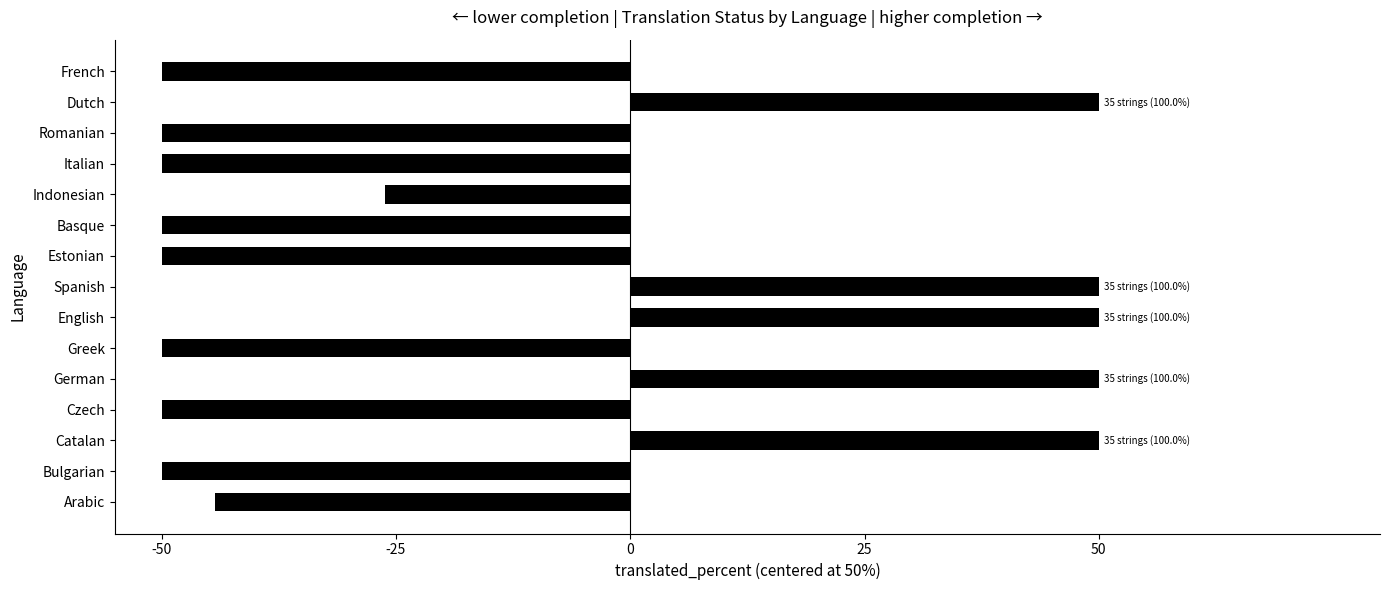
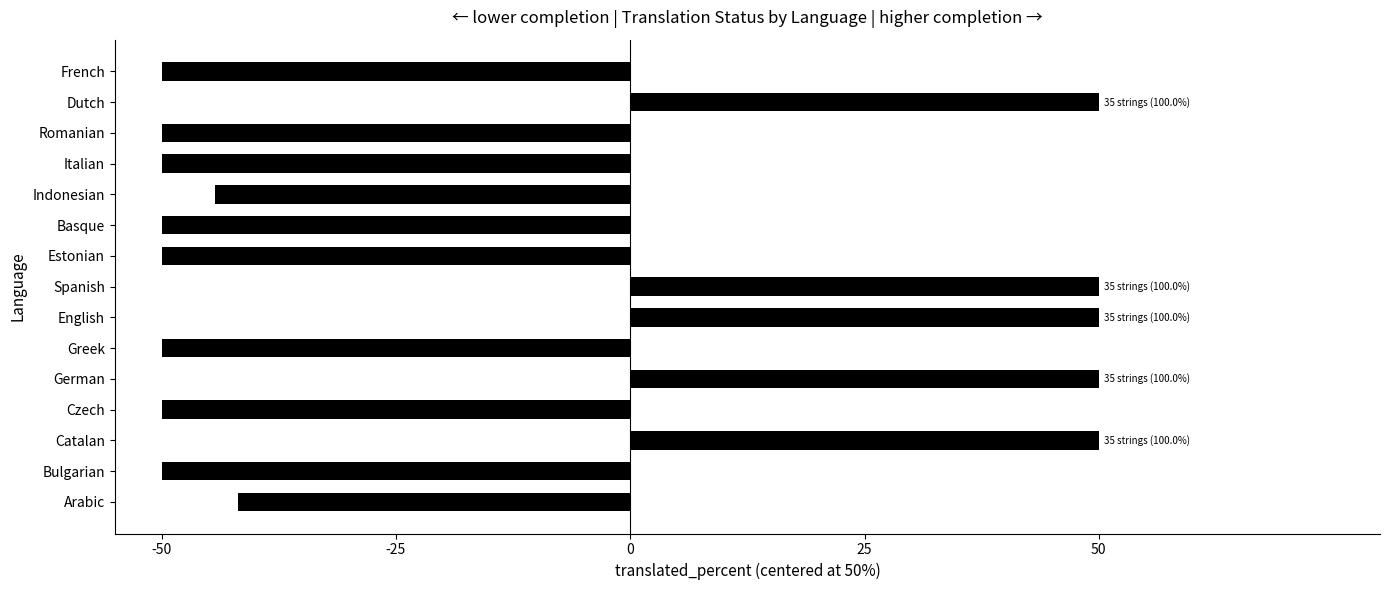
  {
    "French": -50,
    "Romanian": -50,
    "Italian": -50,
-   "Indonesian": -26,
+   "Indonesian": -44,
    "Basque": -50,
    "Estonian": -50,
    "Greek": -50,
    "Czech": -50,
    "Bulgarian": -50,
-   "Arabic": -44
+   "Arabic": -42
  }
